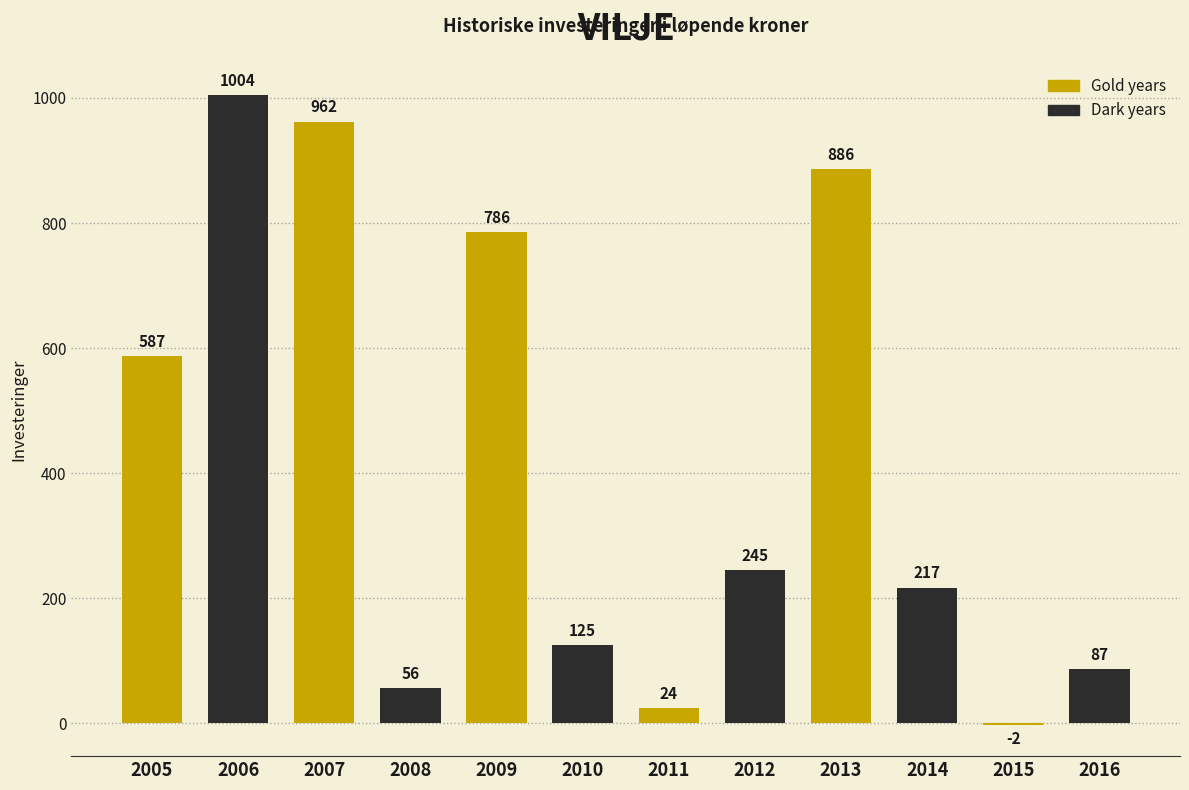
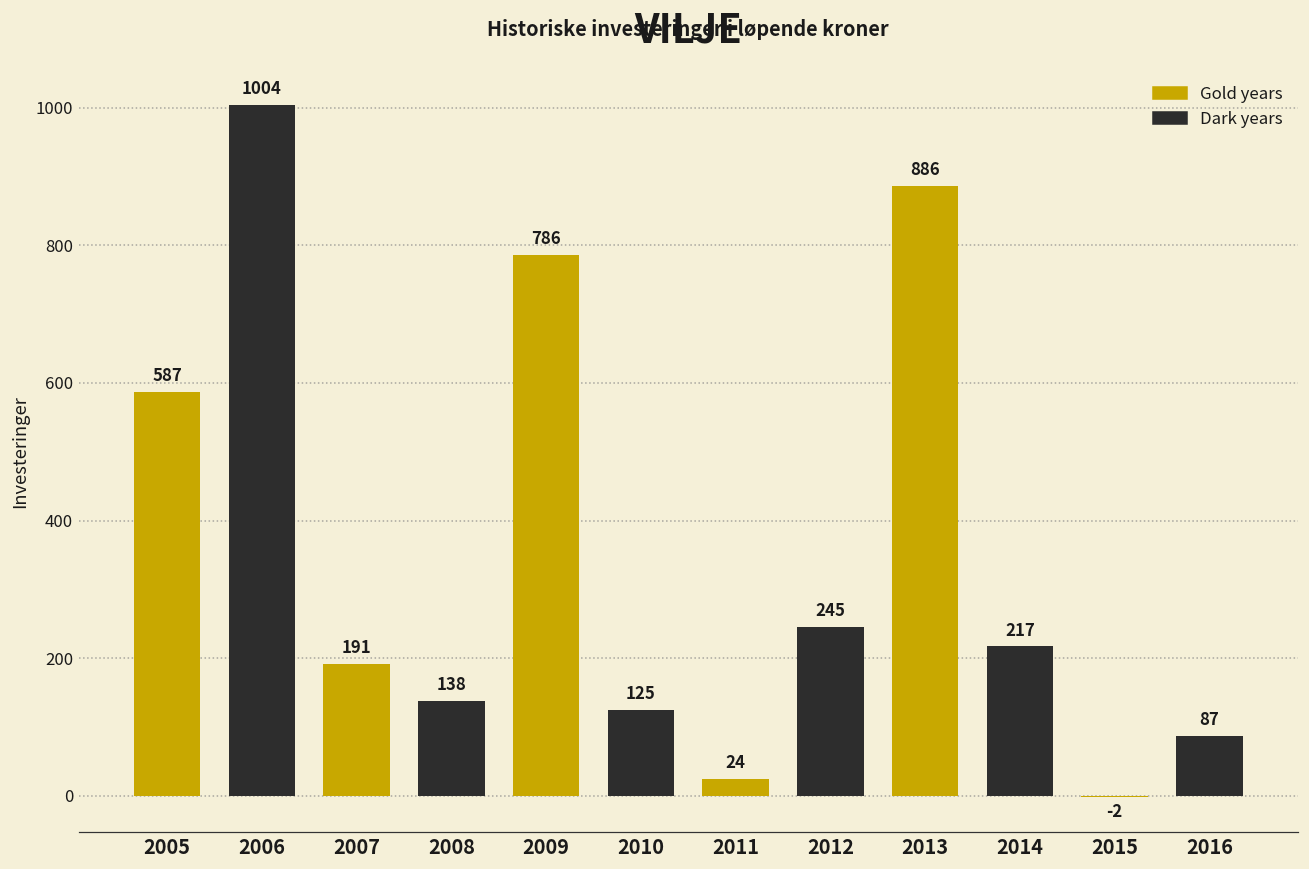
  {
    "2005": 587,
    "2006": 1004,
-   "2007": 962,
-   "2008": 56,
+   "2007": 191,
+   "2008": 138,
    "2009": 786,
    "2010": 125,
    "2011": 24,
    "2012": 245,
    "2013": 886,
    "2014": 217,
    "2015": -2,
    "2016": 87
  }
